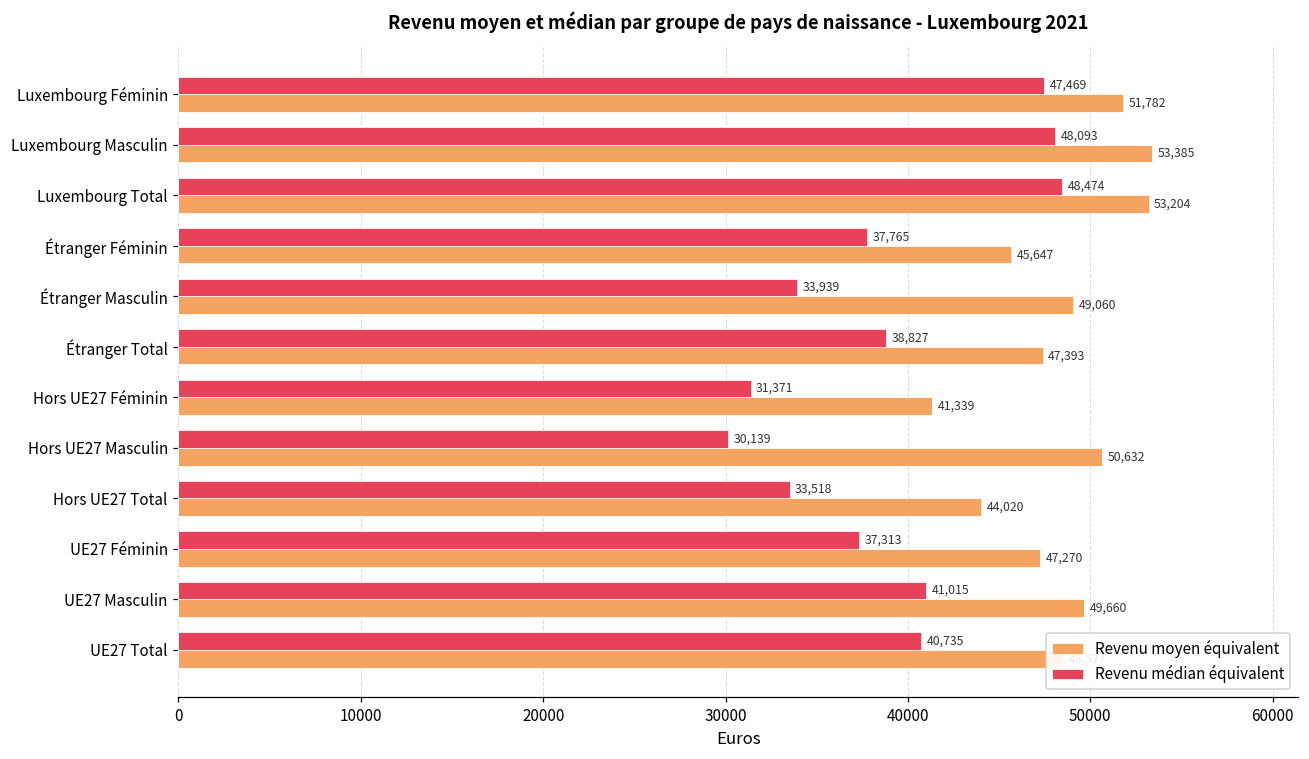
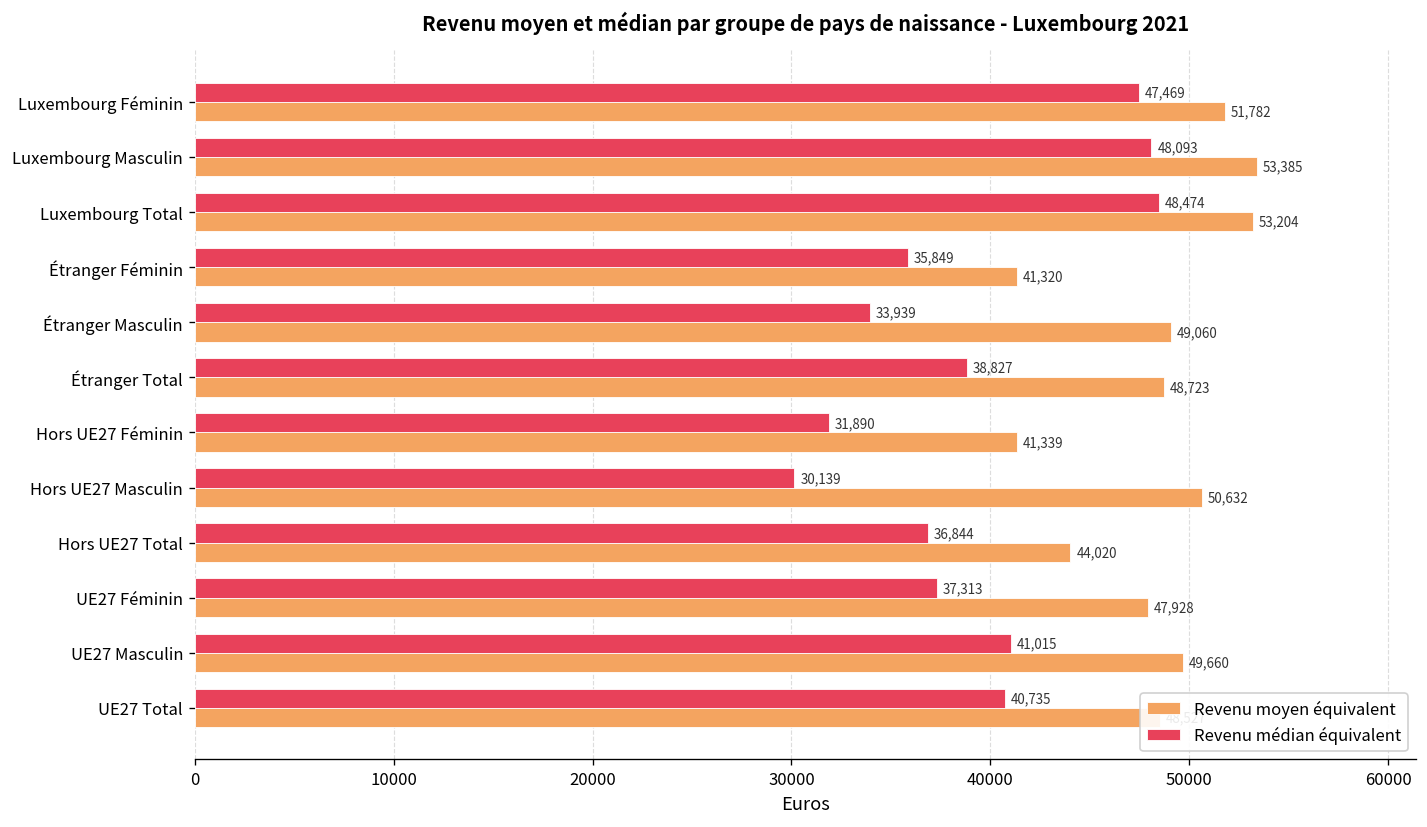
  {
    "Revenu moyen équivalent": {
      "Luxembourg Féminin": "51,782",
      "Luxembourg Masculin": "53,385",
      "Luxembourg Total": "53,204",
-     "Étranger Féminin": "45,647",
+     "Étranger Féminin": "41,320",
      "Étranger Masculin": "49,060",
-     "Étranger Total": "47,393",
+     "Étranger Total": "48,723",
      "Hors UE27 Féminin": "41,339",
      "Hors UE27 Masculin": "50,632",
      "Hors UE27 Total": "44,020",
-     "UE27 Féminin": "47,270",
+     "UE27 Féminin": "47,928",
      "UE27 Masculin": "49,660"
    },
    "Revenu médian équivalent": {
      "Luxembourg Féminin": "47,469",
      "Luxembourg Masculin": "48,093",
      "Luxembourg Total": "48,474",
-     "Étranger Féminin": "37,765",
+     "Étranger Féminin": "35,849",
      "Étranger Masculin": "33,939",
      "Étranger Total": "38,827",
-     "Hors UE27 Féminin": "31,371",
+     "Hors UE27 Féminin": "31,890",
      "Hors UE27 Masculin": "30,139",
-     "Hors UE27 Total": "33,518",
+     "Hors UE27 Total": "36,844",
      "UE27 Féminin": "37,313",
      "UE27 Masculin": "41,015",
      "UE27 Total": "40,735"
    }
  }
